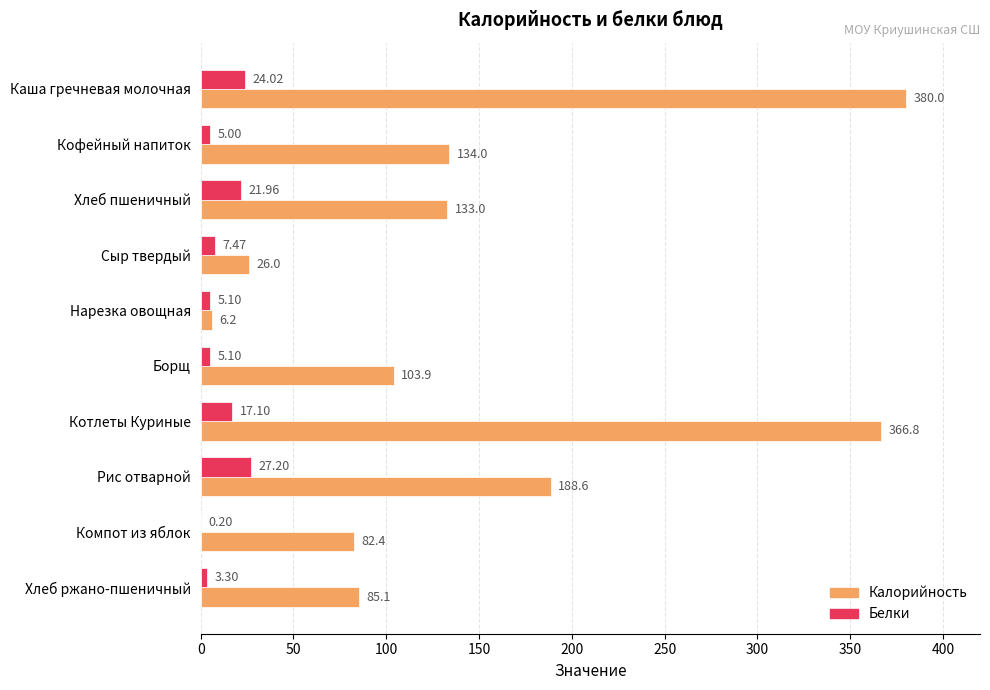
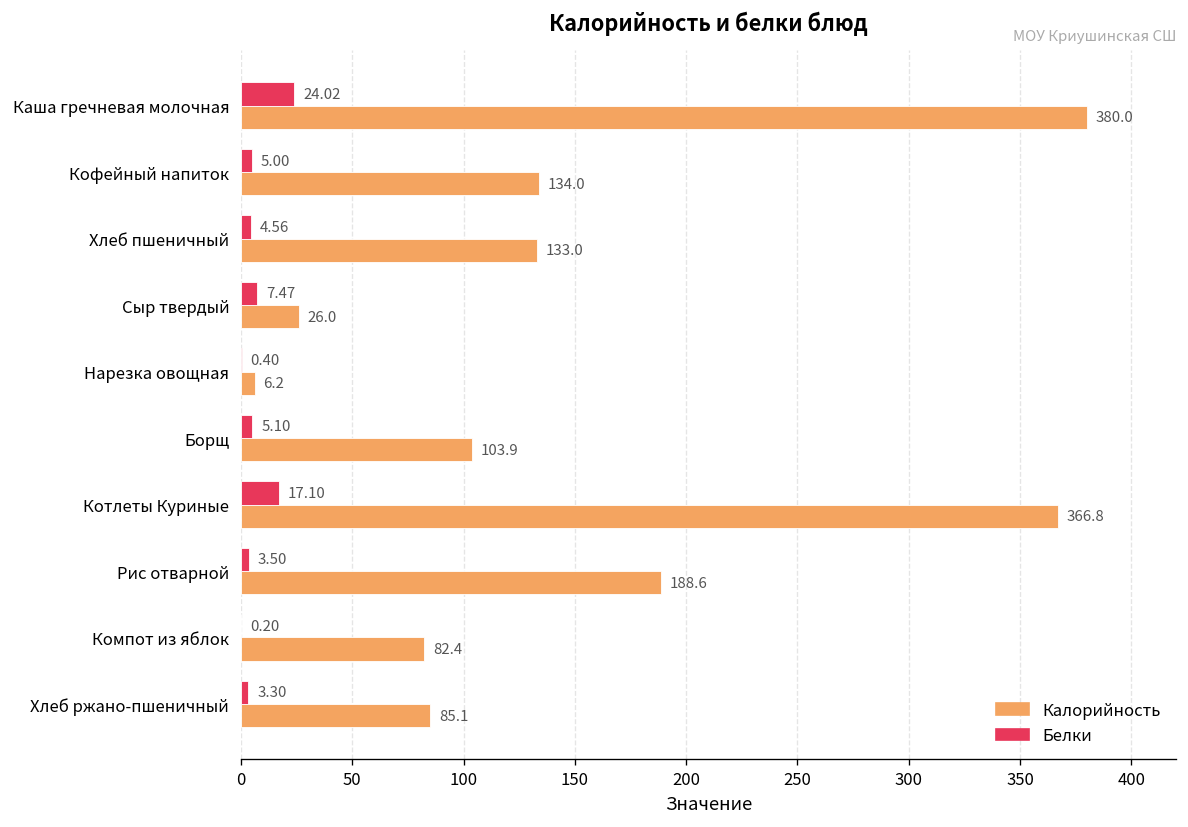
  {
    "Калорийность": {
      "Каша гречневая молочная": 380.0,
      "Кофейный напиток": 134.0,
      "Хлеб пшеничный": 133.0,
      "Сыр твердый": 26.0,
      "Нарезка овощная": 6.2,
      "Борщ": 103.9,
      "Котлеты Куриные": 366.8,
      "Рис отварной": 188.6,
      "Компот из яблок": 82.4,
      "Хлеб ржано-пшеничный": 85.1
    },
    "Белки": {
      "Каша гречневая молочная": 24.02,
      "Кофейный напиток": 5.00,
-     "Хлеб пшеничный": 21.96,
+     "Хлеб пшеничный": 4.56,
      "Сыр твердый": 7.47,
-     "Нарезка овощная": 5.10,
+     "Нарезка овощная": 0.40,
      "Борщ": 5.10,
      "Котлеты Куриные": 17.10,
-     "Рис отварной": 27.20,
+     "Рис отварной": 3.50,
      "Компот из яблок": 0.20,
      "Хлеб ржано-пшеничный": 3.30
    }
  }
